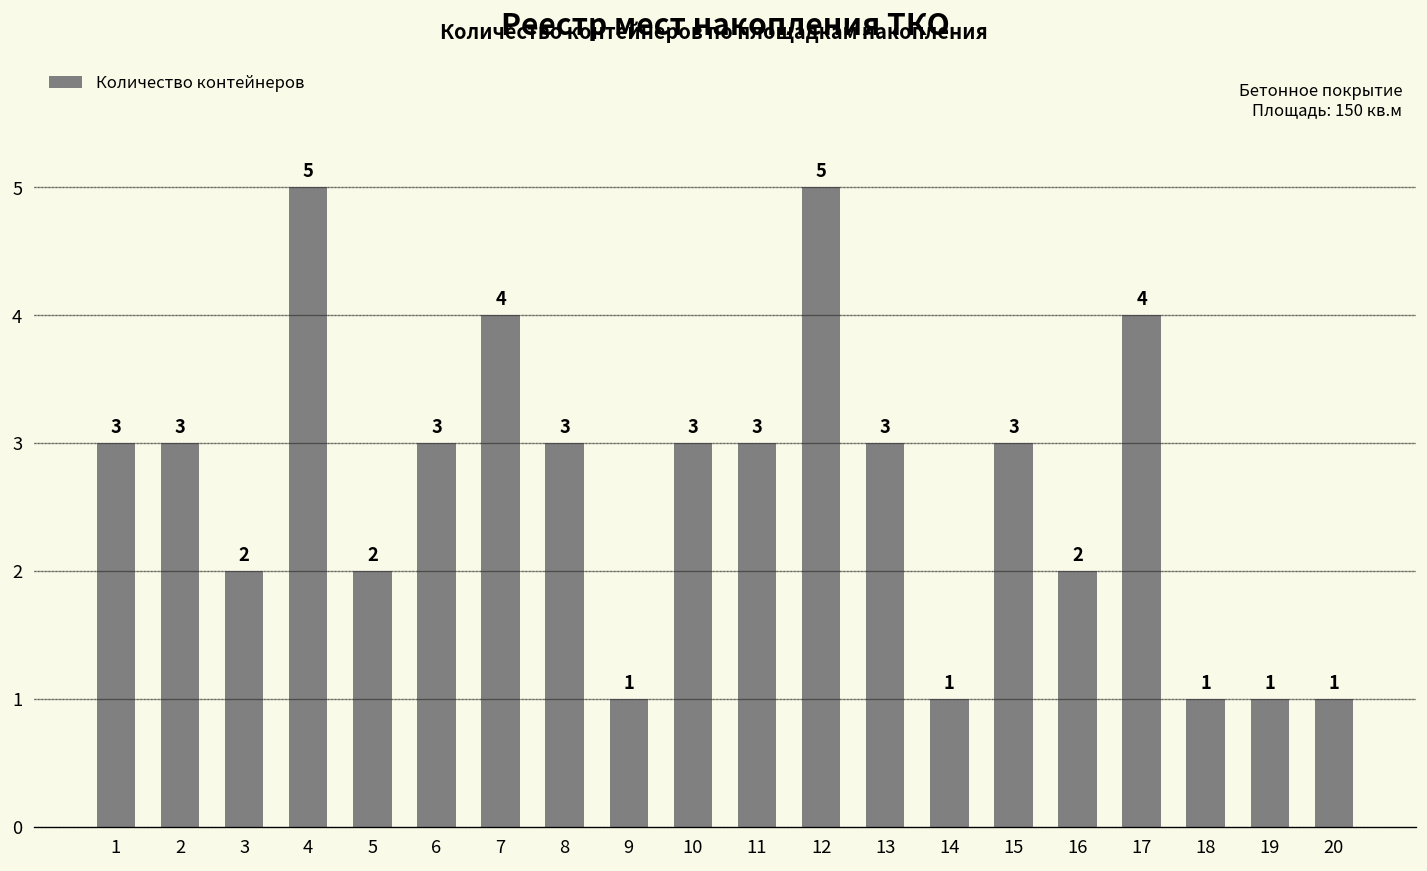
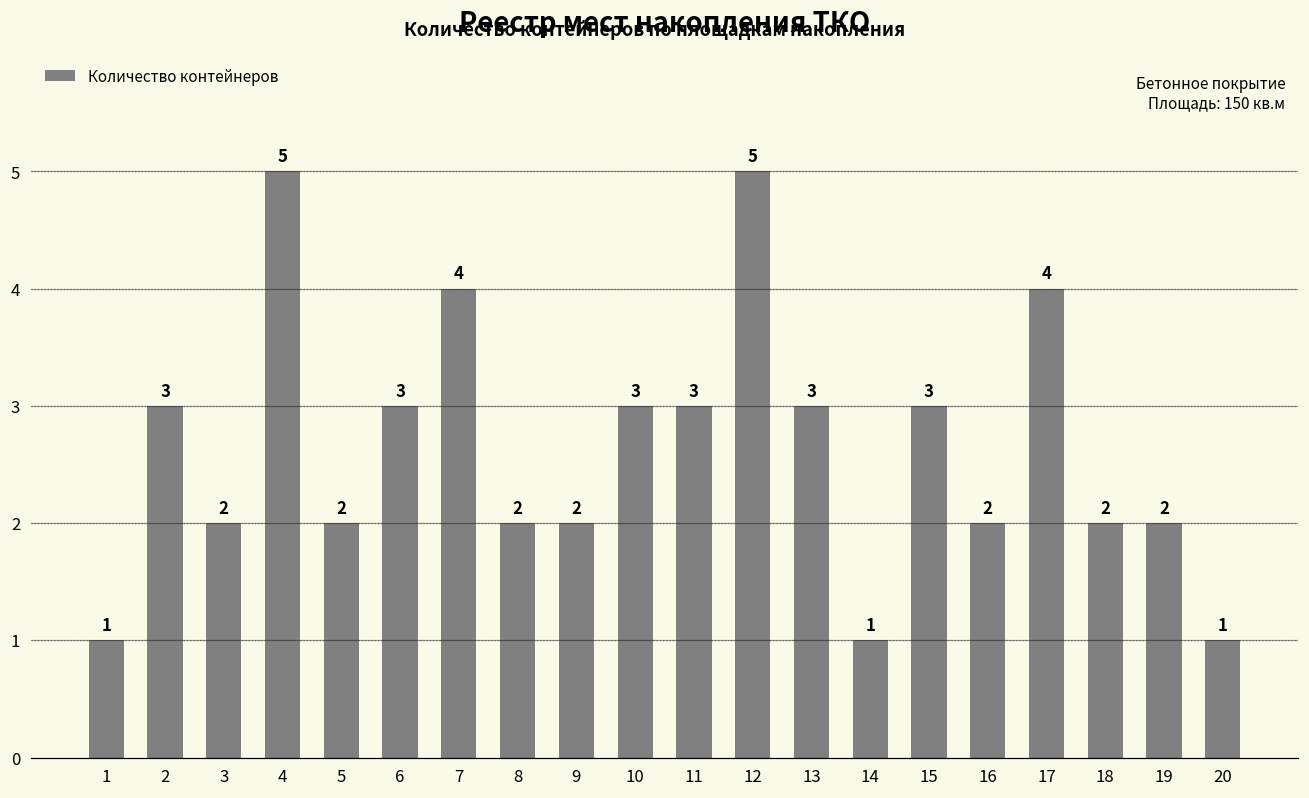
  {
-   "1": 3,
+   "1": 1,
    "2": 3,
    "3": 2,
    "4": 5,
    "5": 2,
    "6": 3,
    "7": 4,
-   "8": 3,
-   "9": 1,
+   "8": 2,
+   "9": 2,
    "10": 3,
    "11": 3,
    "12": 5,
    "13": 3,
    "14": 1,
    "15": 3,
    "16": 2,
    "17": 4,
-   "18": 1,
-   "19": 1,
+   "18": 2,
+   "19": 2,
    "20": 1
  }
